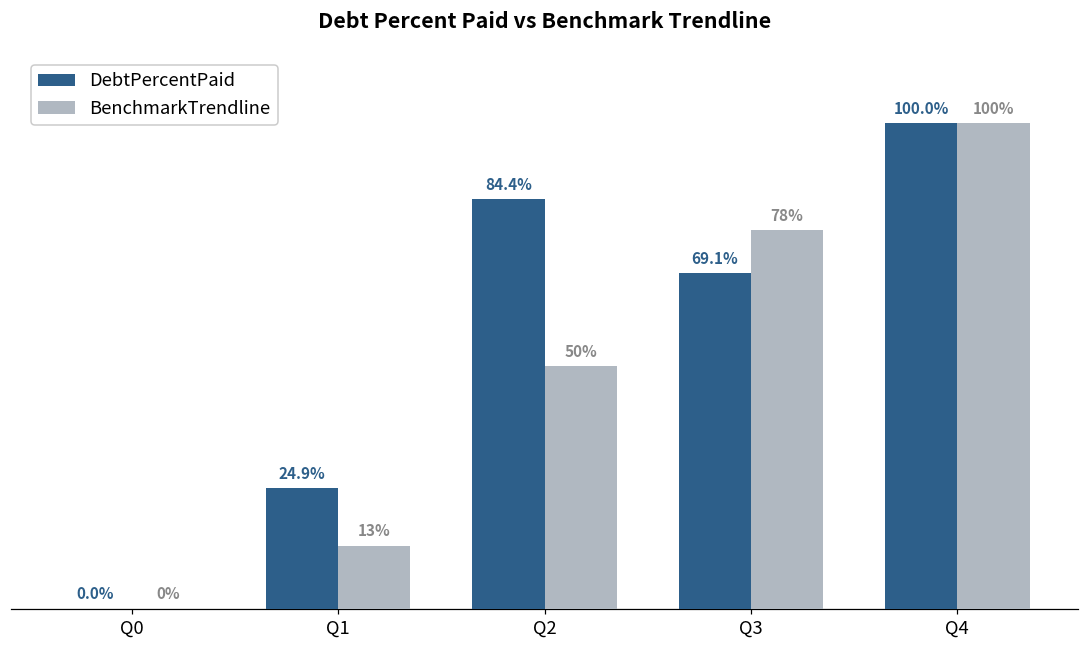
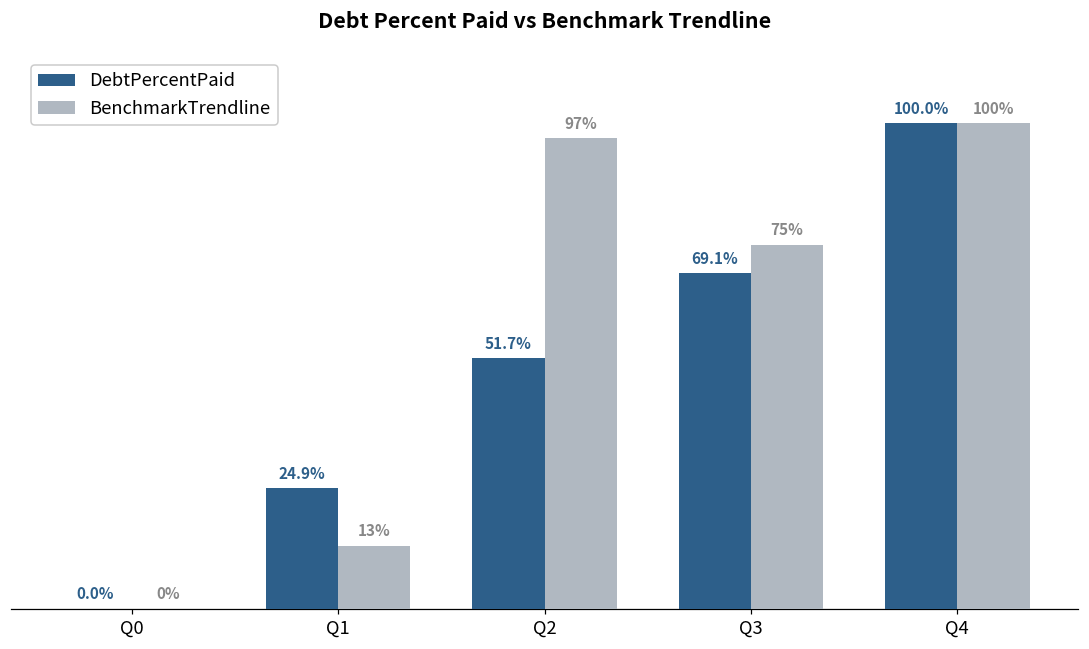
  {
    "DebtPercentPaid": {
      "Q0": "0.0%",
      "Q1": "24.9%",
-     "Q2": "84.4%",
+     "Q2": "51.7%",
      "Q3": "69.1%",
      "Q4": "100.0%"
    },
    "BenchmarkTrendline": {
      "Q0": "0%",
      "Q1": "13%",
-     "Q2": "50%",
-     "Q3": "78%",
+     "Q2": "97%",
+     "Q3": "75%",
      "Q4": "100%"
    }
  }
